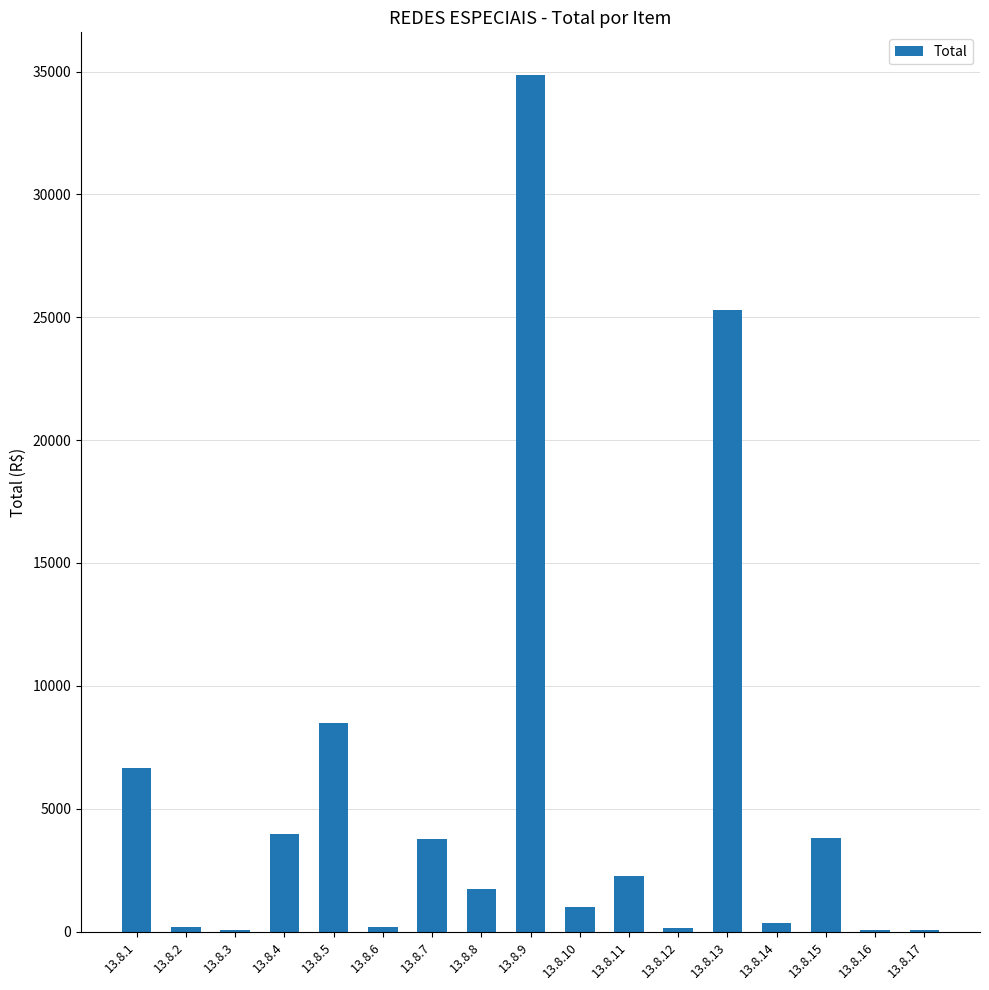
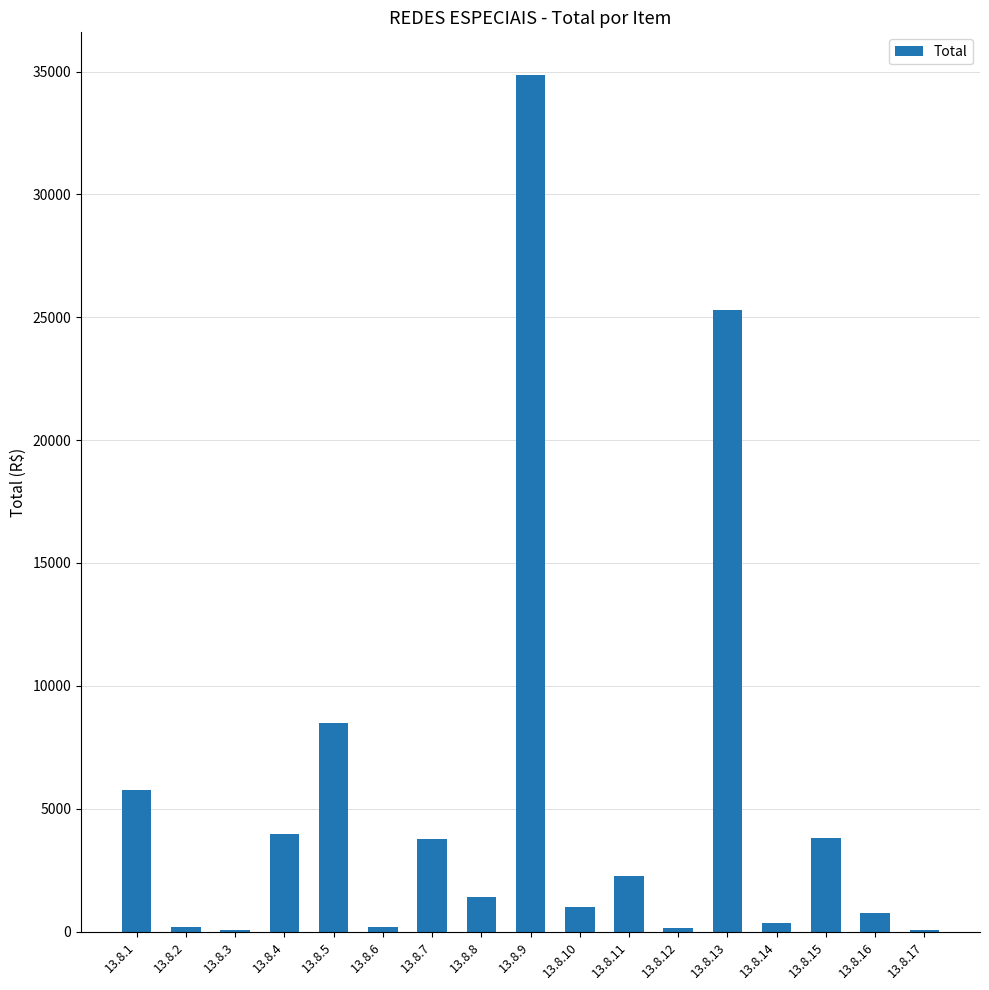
  {
-   "13.8.1": 6700,
+   "13.8.1": 5800,
    "13.8.2": 200,
    "13.8.4": 4000,
    "13.8.5": 8500,
    "13.8.6": 200,
    "13.8.7": 3800,
-   "13.8.8": 1700,
+   "13.8.8": 1400,
    "13.8.9": 34900,
    "13.8.10": 1000,
    "13.8.11": 2300,
    "13.8.12": 100,
    "13.8.13": 25300,
    "13.8.14": 300,
    "13.8.15": 3800,
-   "13.8.16": 100
+   "13.8.16": 700
  }
